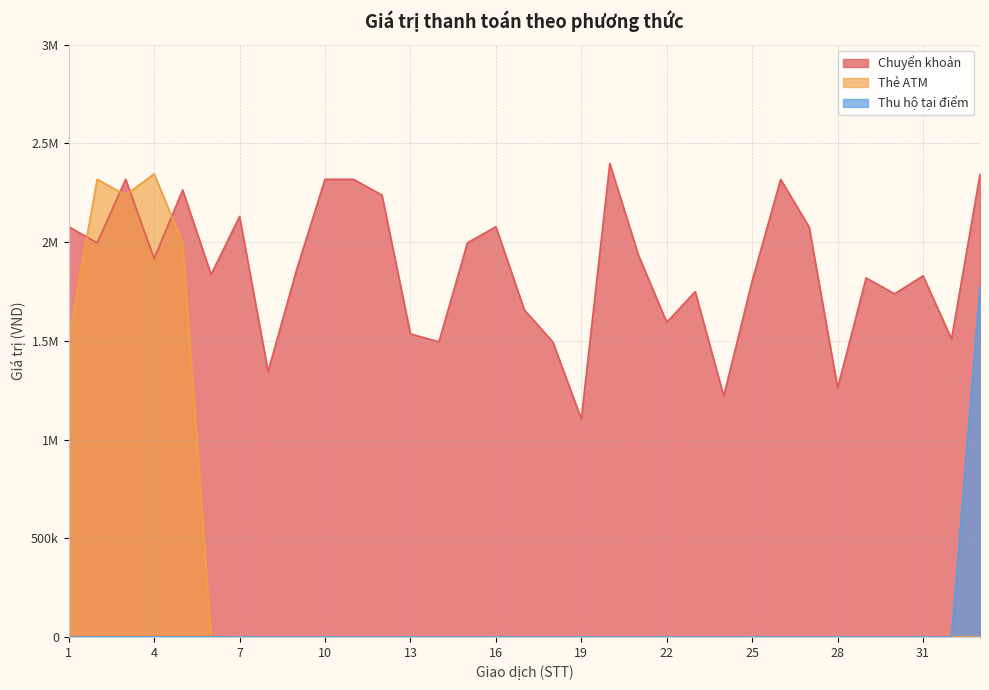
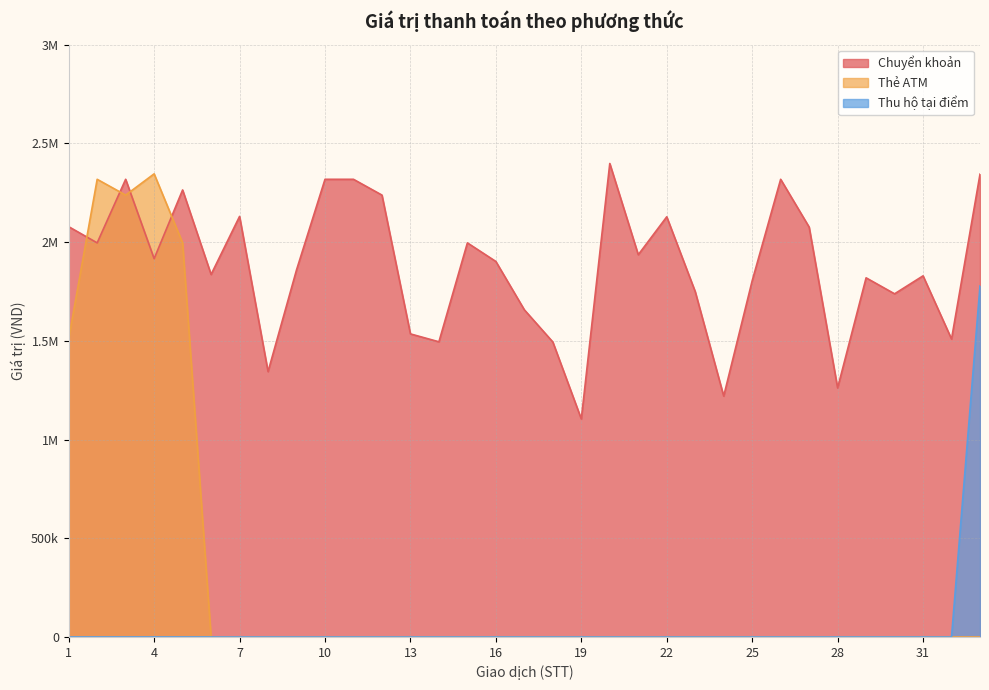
  {
    "Chuyển khoản": {
      "1": 2080000,
      "4": 1920000,
      "7": 2130000,
      "10": 2320000,
      "13": 1540000,
-     "16": 2080000,
+     "16": 1900000,
      "19": 1100000,
-     "22": 1590000,
+     "22": 2130000,
      "25": 1800000,
      "28": 1260000,
      "31": 1830000
    },
    "Thẻ ATM": {
      "1": 1510000,
      "4": 2350000
    },
    "Thu hộ tại điểm": {
      "1": 0,
      "4": 0
    }
  }
